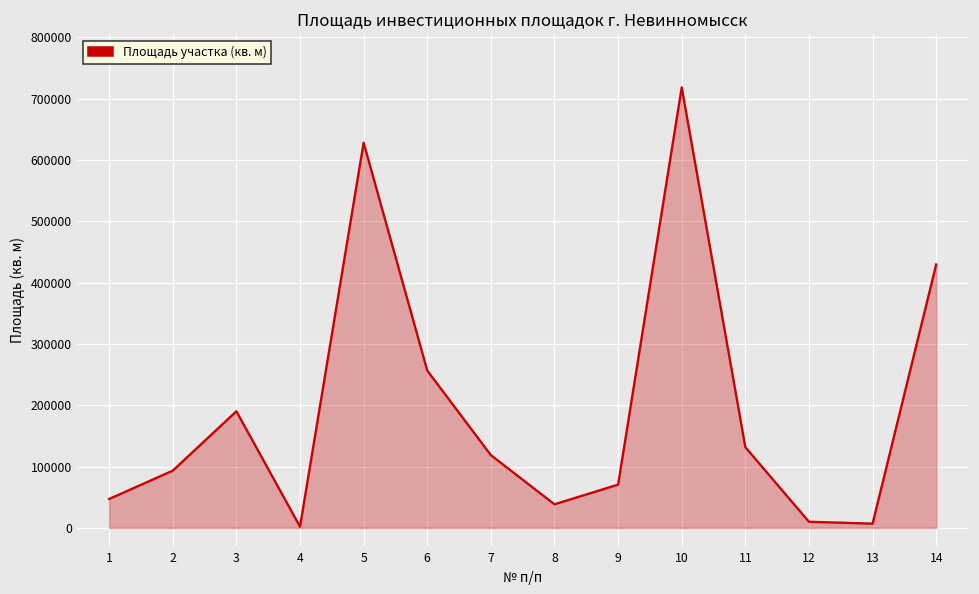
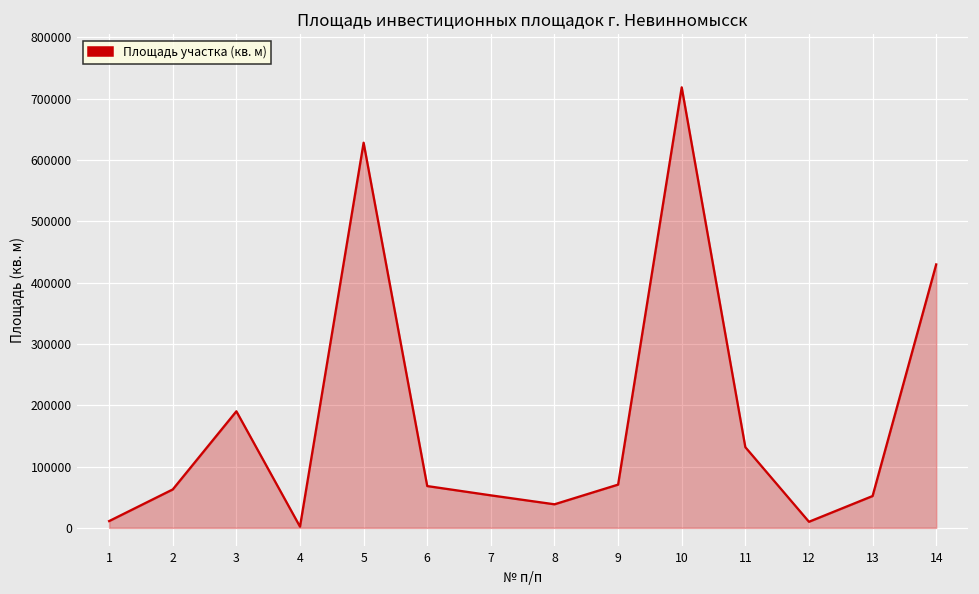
  {
-   "1": 50000,
-   "2": 90000,
+   "1": 10000,
+   "2": 60000,
    "3": 190000,
    "4": 0,
    "5": 630000,
-   "6": 260000,
-   "7": 120000,
+   "6": 70000,
+   "7": 50000,
    "8": 40000,
    "9": 70000,
    "10": 720000,
    "11": 130000,
    "12": 10000,
-   "13": 10000,
+   "13": 50000,
    "14": 430000
  }
